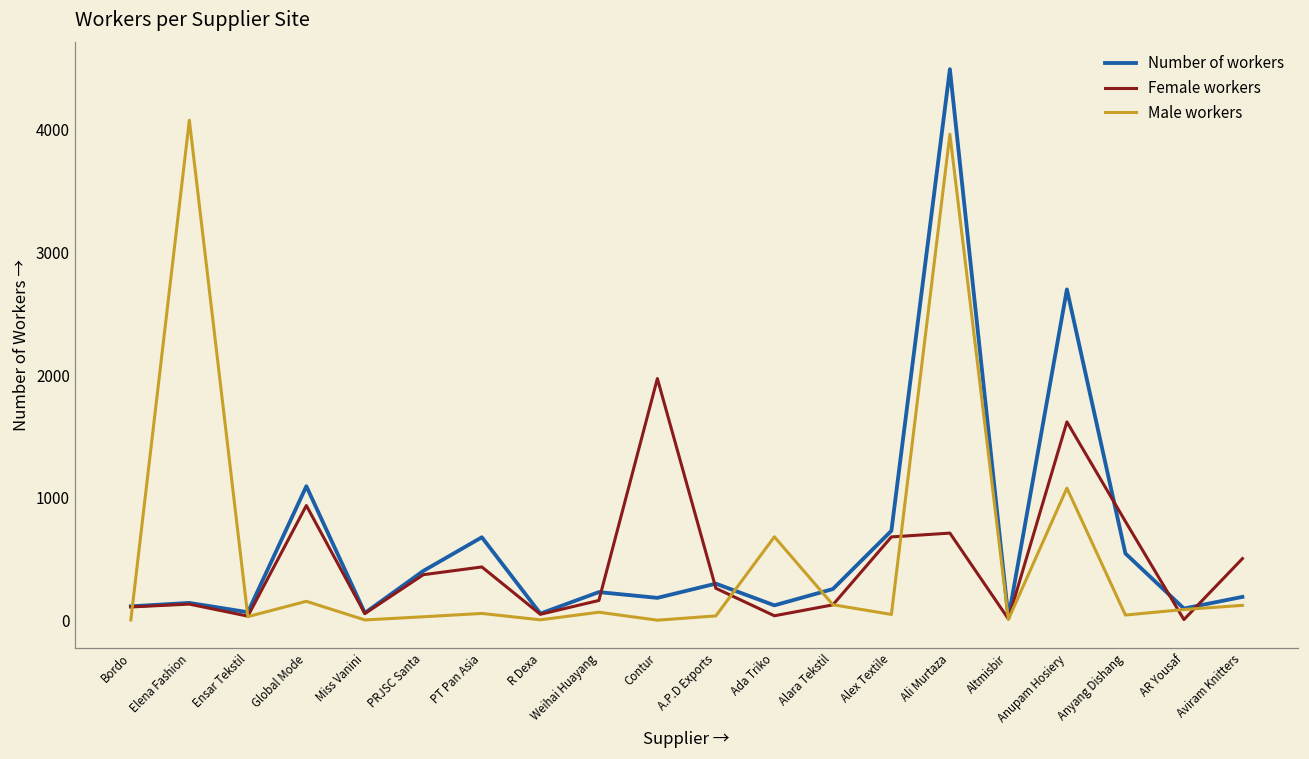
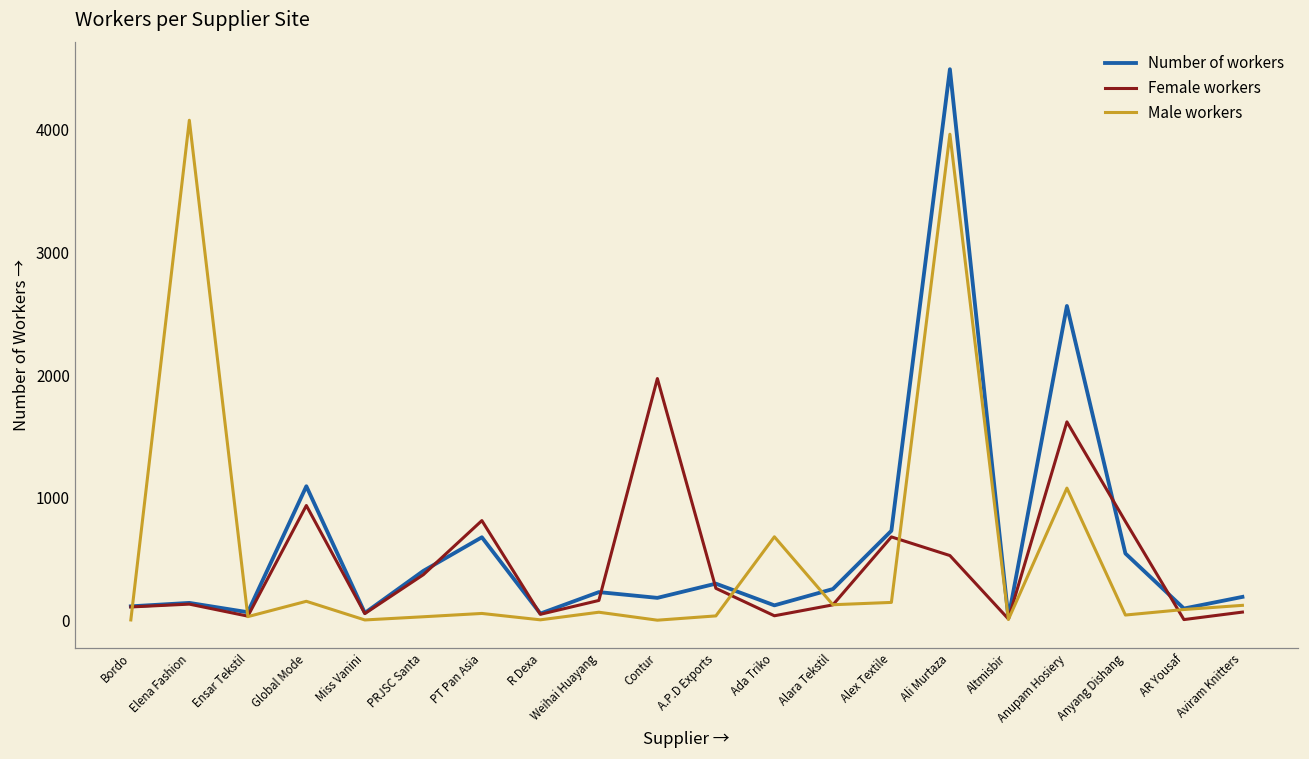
  {
    "Number of workers": {
      "Ensar Tekstil": 70,
      "Global Mode": 1100,
      "PRJSC Santa": 410,
      "PT Pan Asia": 680,
      "Weihai Huayang": 230,
      "Contur": 190,
      "A.P.D Exports": 300,
      "Ada Triko": 120,
      "Alara Tekstil": 260,
      "Alex Textile": 730,
      "Ali Murtaza": 4500,
-     "Anupam Hosiery": 2700,
+     "Anupam Hosiery": 2570,
      "Anyang Dishang": 550,
      "Aviram Knitters": 190
    },
    "Female workers": {
      "Global Mode": 940,
      "PRJSC Santa": 370,
-     "PT Pan Asia": 440,
+     "PT Pan Asia": 820,
      "Weihai Huayang": 160,
      "Contur": 1970,
      "A.P.D Exports": 260,
      "Ada Triko": 40,
      "Alex Textile": 680,
-     "Ali Murtaza": 710,
+     "Ali Murtaza": 530,
      "Anupam Hosiery": 1620,
      "Anyang Dishang": 810,
      "AR Yousaf": 10,
-     "Aviram Knitters": 510
+     "Aviram Knitters": 70
    },
    "Male workers": {
      "Bordo": 10,
      "Elena Fashion": 4080,
      "Global Mode": 160,
      "Miss Vanini": 10,
      "PRJSC Santa": 30,
      "PT Pan Asia": 60,
      "R Dexa": 10,
      "Weihai Huayang": 70,
      "Contur": 0,
      "A.P.D Exports": 40,
      "Ada Triko": 680,
-     "Alex Textile": 50,
+     "Alex Textile": 150,
      "Ali Murtaza": 3970,
      "Anupam Hosiery": 1080,
      "Anyang Dishang": 50,
      "Aviram Knitters": 120
    }
  }
